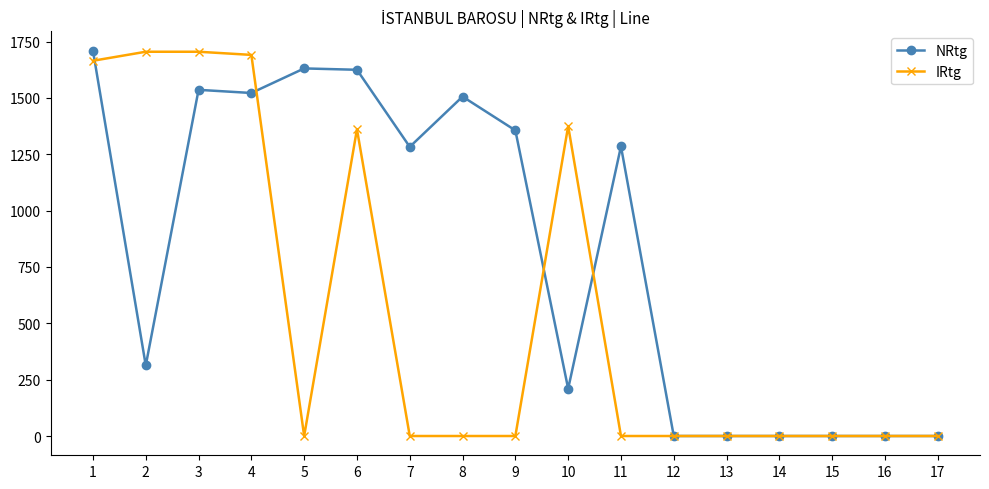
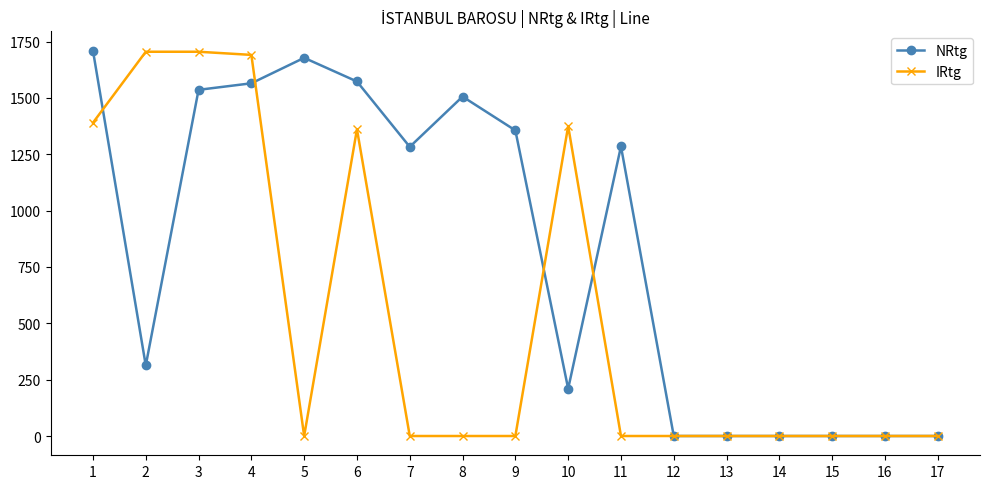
  {
    "NRtg": {
      "1": 1710,
      "2": 310,
      "3": 1540,
-     "4": 1520,
-     "5": 1630,
-     "6": 1630,
+     "4": 1570,
+     "5": 1680,
+     "6": 1570,
      "7": 1280,
      "8": 1510,
      "9": 1360,
      "10": 210,
      "11": 1290
    },
    "IRtg": {
-     "1": 1670,
+     "1": 1390,
      "2": 1710,
      "3": 1710,
      "4": 1690,
      "5": 0,
      "6": 1360,
      "7": 0,
      "8": 0,
      "9": 0,
      "10": 1380,
      "11": 0
    }
  }
